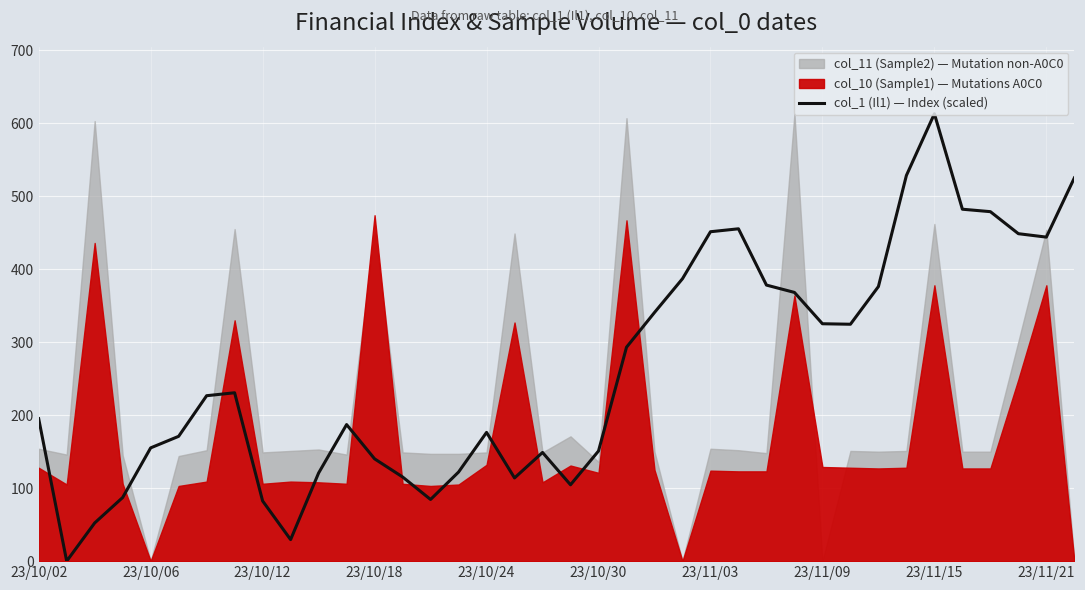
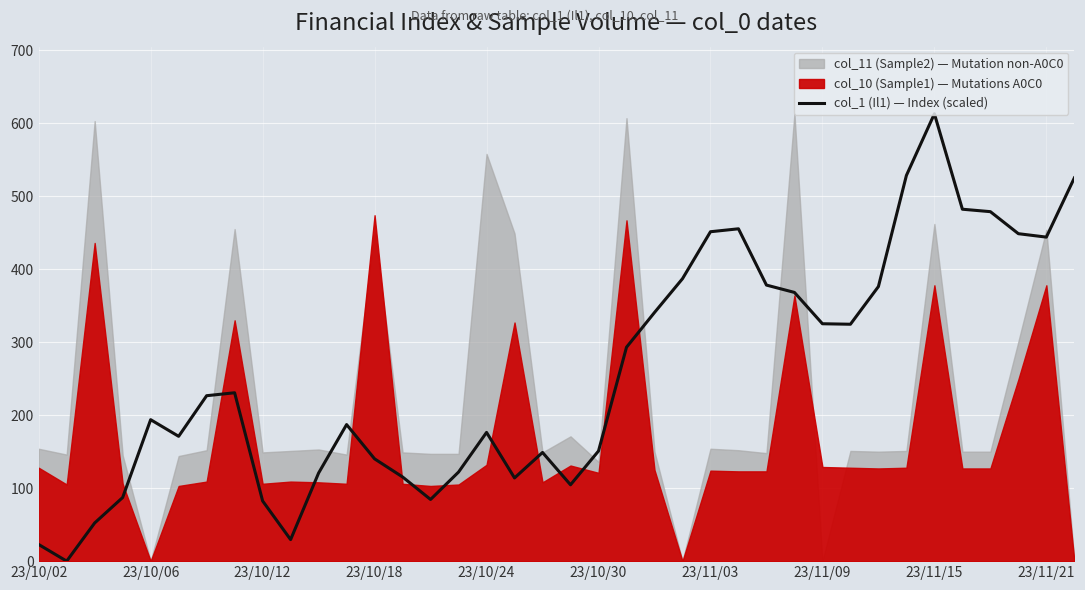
  {
    "col_1 (Il1) — Index (scaled)": {
-     "23/10/02": 200,
-     "23/10/06": 160,
+     "23/10/02": 20,
+     "23/10/06": 190,
      "23/10/12": 80,
      "23/10/18": 140,
      "23/10/24": 180,
      "23/10/30": 150,
      "23/11/03": 450,
      "23/11/09": 330,
      "23/11/21": 440
    },
    "col_11 (Sample2) — Mutation non-A0C0": {
      "23/10/02": 150,
      "23/10/12": 150,
      "23/10/18": 450,
-     "23/10/24": 150,
+     "23/10/24": 560,
      "23/10/30": 140,
      "23/11/03": 150,
      "23/11/09": 0,
      "23/11/15": 460,
      "23/11/21": 450
    },
    "col_10 (Sample1) — Mutations A0C0": {
      "23/10/02": 130,
      "23/10/12": 110,
      "23/10/18": 470,
      "23/10/24": 130,
      "23/10/30": 120,
      "23/11/03": 120,
      "23/11/09": 130,
      "23/11/15": 380,
      "23/11/21": 380
    }
  }
